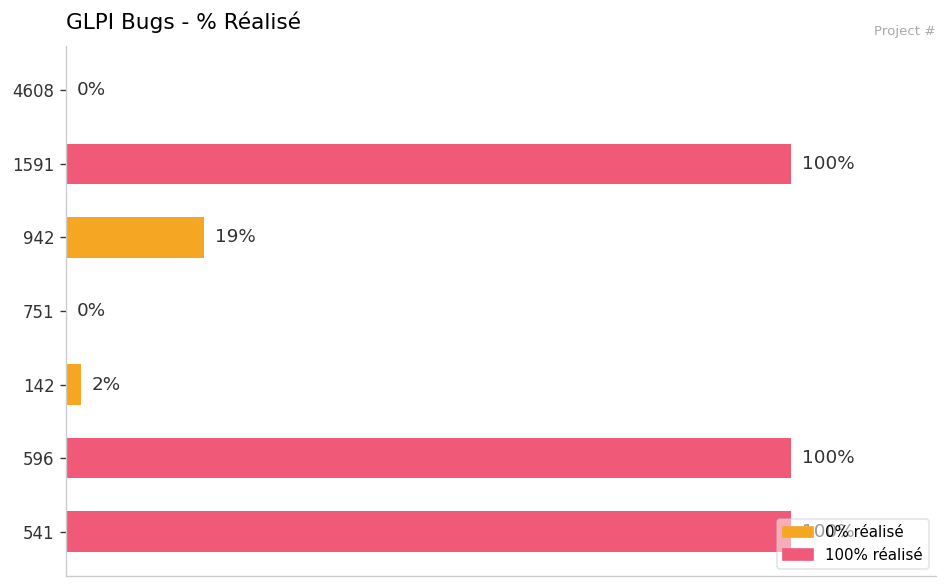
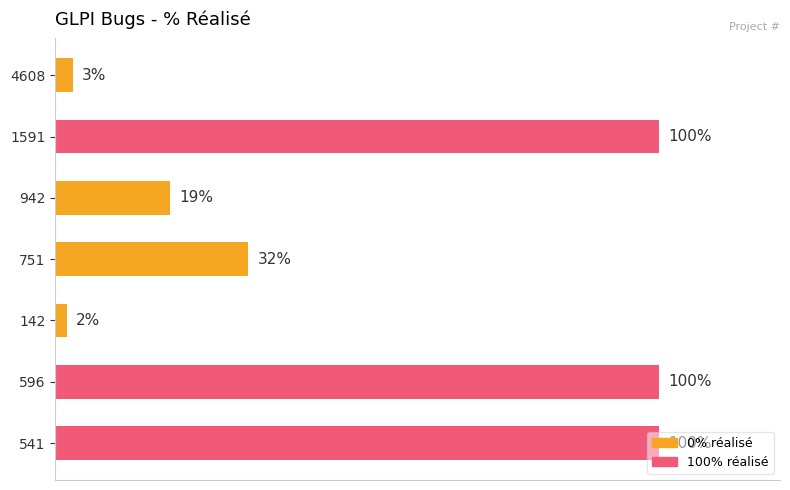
  {
-   "4608": "0%",
+   "4608": "3%",
    "1591": "100%",
    "942": "19%",
-   "751": "0%",
+   "751": "32%",
    "142": "2%",
    "596": "100%"
  }
